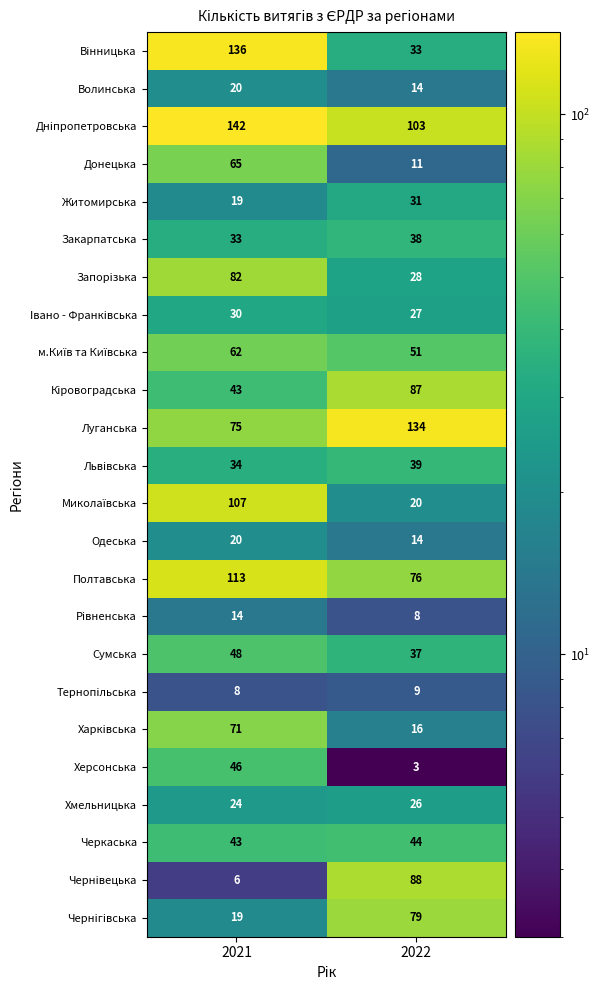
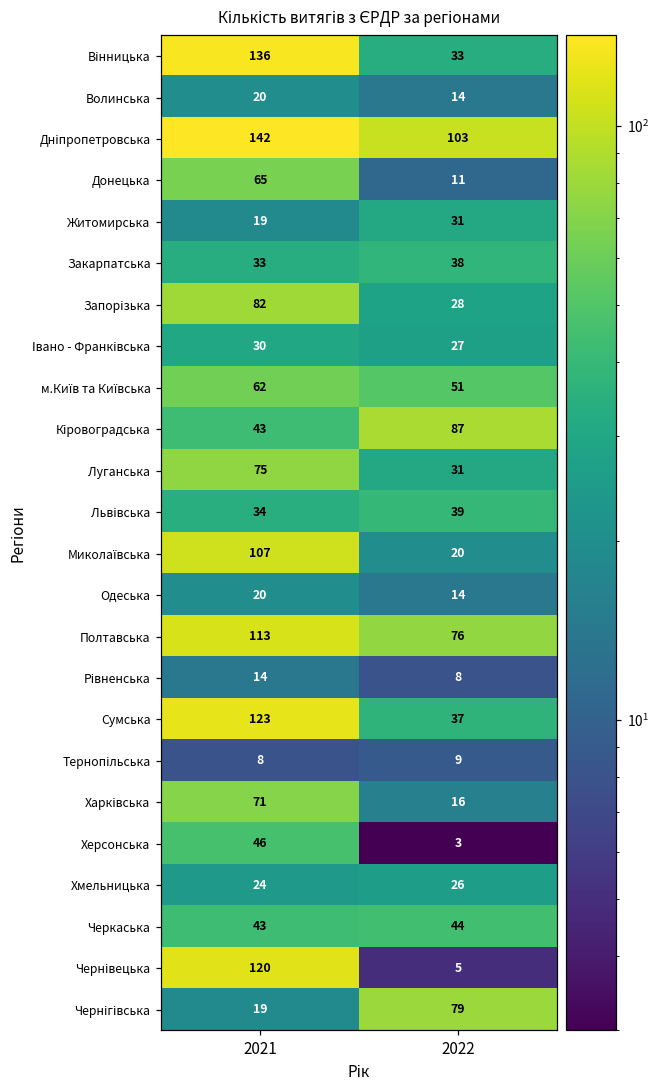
  {
    "Вінницька": {
      "2021": 136,
      "2022": 33
    },
    "Волинська": {
      "2021": 20,
      "2022": 14
    },
    "Дніпропетровська": {
      "2021": 142,
      "2022": 103
    },
    "Донецька": {
      "2021": 65,
      "2022": 11
    },
    "Житомирська": {
      "2021": 19,
      "2022": 31
    },
    "Закарпатська": {
      "2021": 33,
      "2022": 38
    },
    "Запорізька": {
      "2021": 82,
      "2022": 28
    },
    "Івано - Франківська": {
      "2021": 30,
      "2022": 27
    },
    "м.Київ та Київська": {
      "2021": 62,
      "2022": 51
    },
    "Кіровоградська": {
      "2021": 43,
      "2022": 87
    },
    "Луганська": {
      "2021": 75,
-     "2022": 134
+     "2022": 31
    },
    "Львівська": {
      "2021": 34,
      "2022": 39
    },
    "Миколаївська": {
      "2021": 107,
      "2022": 20
    },
    "Одеська": {
      "2021": 20,
      "2022": 14
    },
    "Полтавська": {
      "2021": 113,
      "2022": 76
    },
    "Рівненська": {
      "2021": 14,
      "2022": 8
    },
    "Сумська": {
-     "2021": 48,
+     "2021": 123,
      "2022": 37
    },
    "Тернопільська": {
      "2021": 8,
      "2022": 9
    },
    "Харківська": {
      "2021": 71,
      "2022": 16
    },
    "Херсонська": {
      "2021": 46,
      "2022": 3
    },
    "Хмельницька": {
      "2021": 24,
      "2022": 26
    },
    "Черкаська": {
      "2021": 43,
      "2022": 44
    },
    "Чернівецька": {
-     "2021": 6,
-     "2022": 88
+     "2021": 120,
+     "2022": 5
    },
    "Чернігівська": {
      "2021": 19,
      "2022": 79
    }
  }
